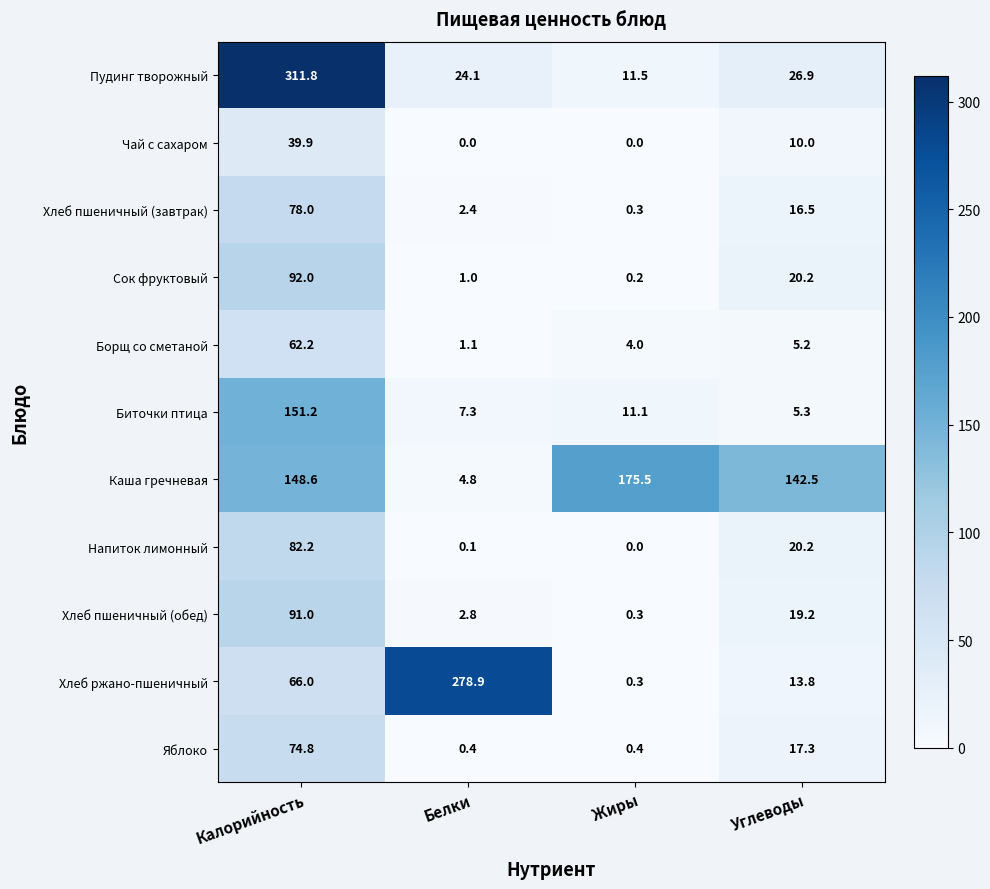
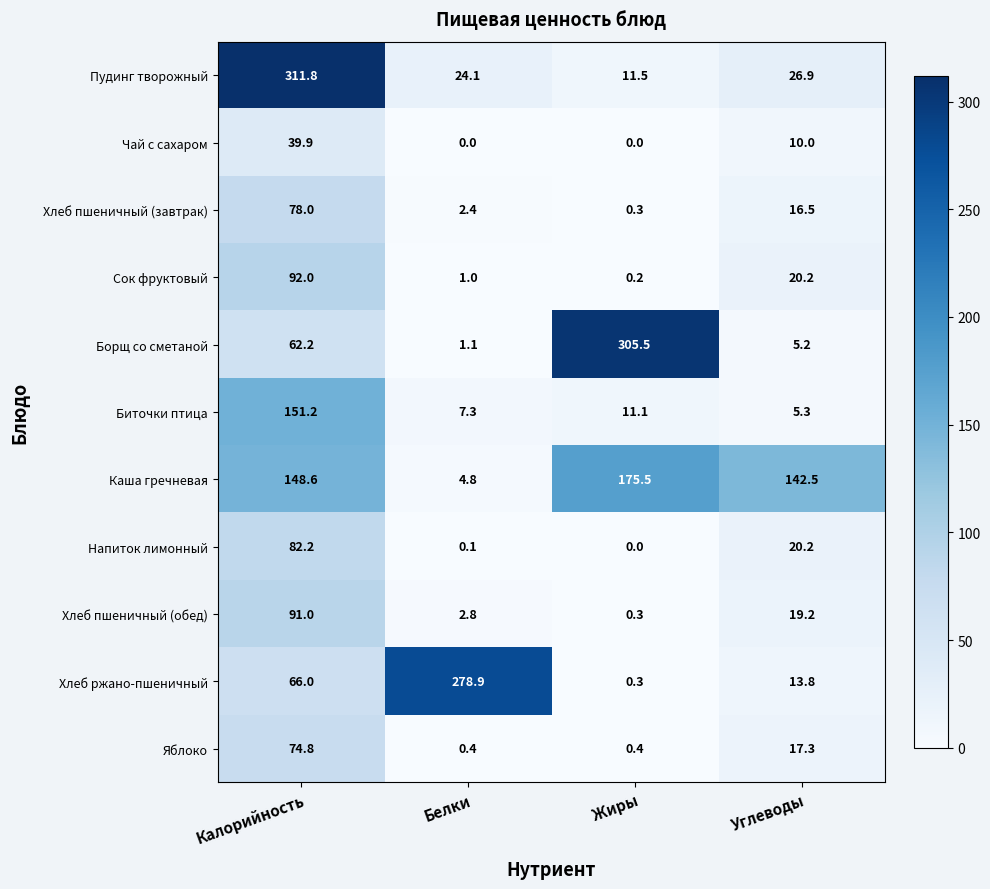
  {
    "Пудинг творожный": {
      "Калорийность": 311.8,
      "Белки": 24.1,
      "Жиры": 11.5,
      "Углеводы": 26.9
    },
    "Чай с сахаром": {
      "Калорийность": 39.9,
      "Белки": 0.0,
      "Жиры": 0.0,
      "Углеводы": 10.0
    },
    "Хлеб пшеничный (завтрак)": {
      "Калорийность": 78.0,
      "Белки": 2.4,
      "Жиры": 0.3,
      "Углеводы": 16.5
    },
    "Сок фруктовый": {
      "Калорийность": 92.0,
      "Белки": 1.0,
      "Жиры": 0.2,
      "Углеводы": 20.2
    },
    "Борщ со сметаной": {
      "Калорийность": 62.2,
      "Белки": 1.1,
-     "Жиры": 4.0,
+     "Жиры": 305.5,
      "Углеводы": 5.2
    },
    "Биточки птица": {
      "Калорийность": 151.2,
      "Белки": 7.3,
      "Жиры": 11.1,
      "Углеводы": 5.3
    },
    "Каша гречневая": {
      "Калорийность": 148.6,
      "Белки": 4.8,
      "Жиры": 175.5,
      "Углеводы": 142.5
    },
    "Напиток лимонный": {
      "Калорийность": 82.2,
      "Белки": 0.1,
      "Жиры": 0.0,
      "Углеводы": 20.2
    },
    "Хлеб пшеничный (обед)": {
      "Калорийность": 91.0,
      "Белки": 2.8,
      "Жиры": 0.3,
      "Углеводы": 19.2
    },
    "Хлеб ржано-пшеничный": {
      "Калорийность": 66.0,
      "Белки": 278.9,
      "Жиры": 0.3,
      "Углеводы": 13.8
    },
    "Яблоко": {
      "Калорийность": 74.8,
      "Белки": 0.4,
      "Жиры": 0.4,
      "Углеводы": 17.3
    }
  }
